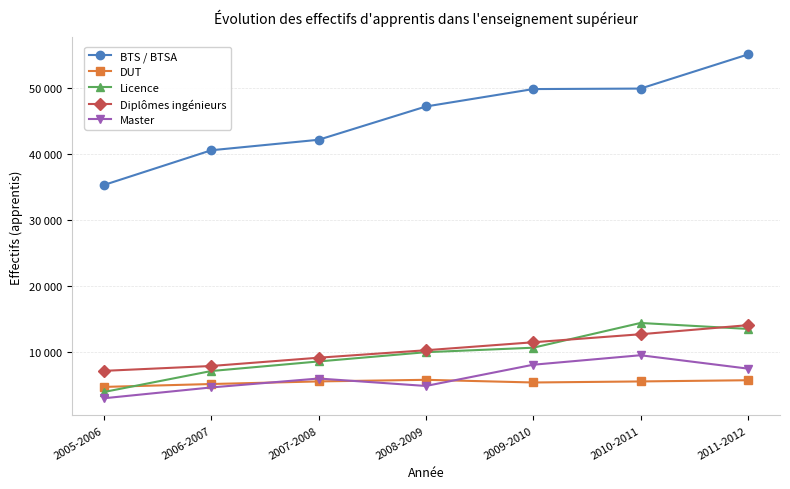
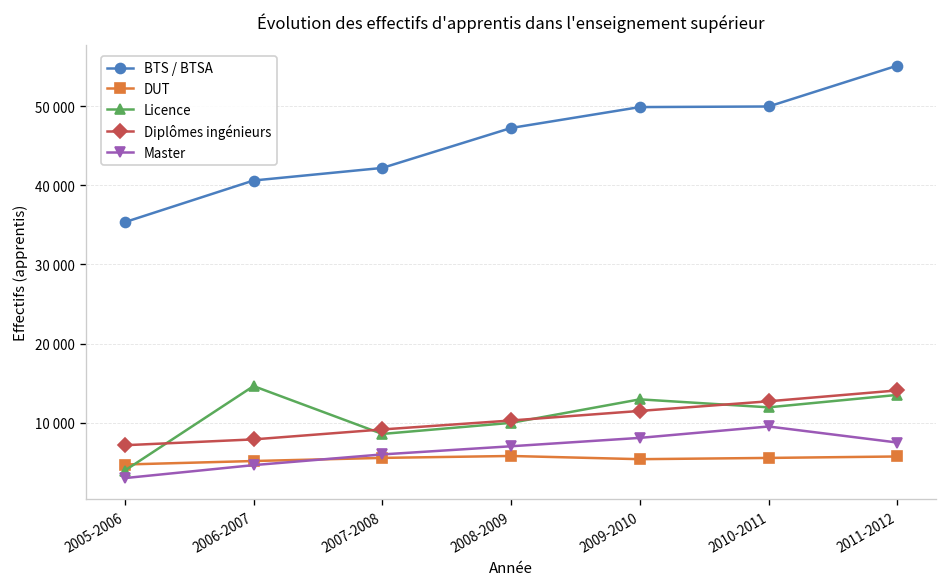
  {
    "BTS / BTSA": {
      "2005-2006": 35000,
      "2006-2007": 41000,
      "2007-2008": 42000,
      "2008-2009": 47000,
      "2009-2010": 50000,
      "2010-2011": 50000,
      "2011-2012": 55000
    },
    "Licence": {
      "2005-2006": 4000,
-     "2006-2007": 7000,
+     "2006-2007": 15000,
      "2007-2008": 9000,
-     "2009-2010": 11000,
-     "2010-2011": 14000,
+     "2009-2010": 13000,
+     "2010-2011": 12000,
      "2011-2012": 14000
    },
    "Master": {
      "2005-2006": 3000,
      "2006-2007": 5000,
      "2007-2008": 6000,
-     "2008-2009": 5000,
+     "2008-2009": 7000,
      "2009-2010": 8000,
      "2010-2011": 10000,
      "2011-2012": 7000
    }
  }
